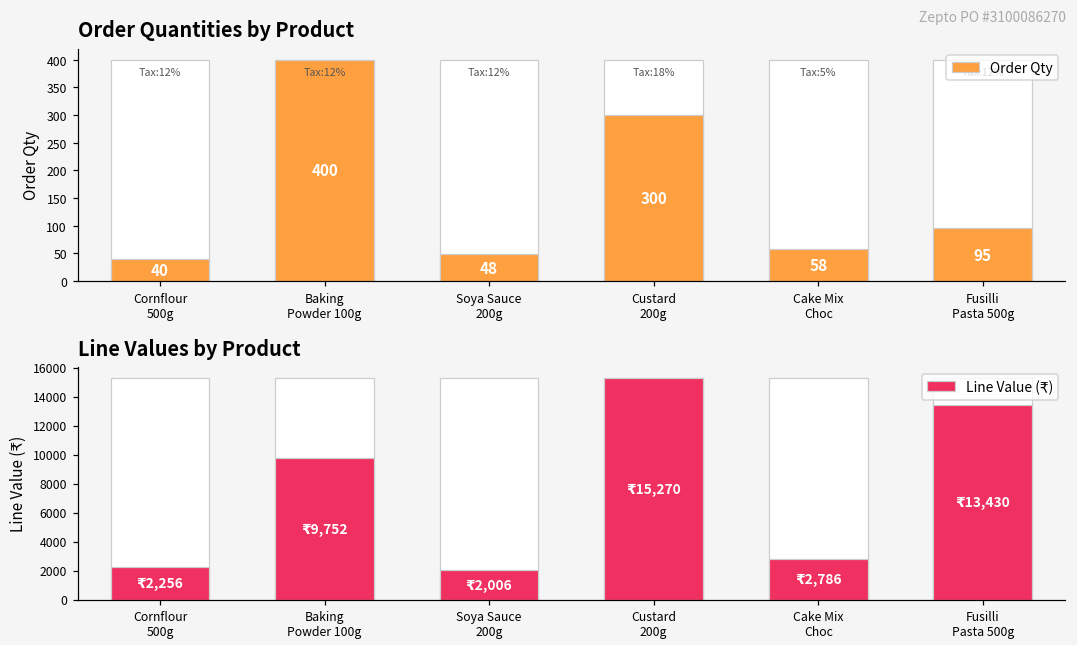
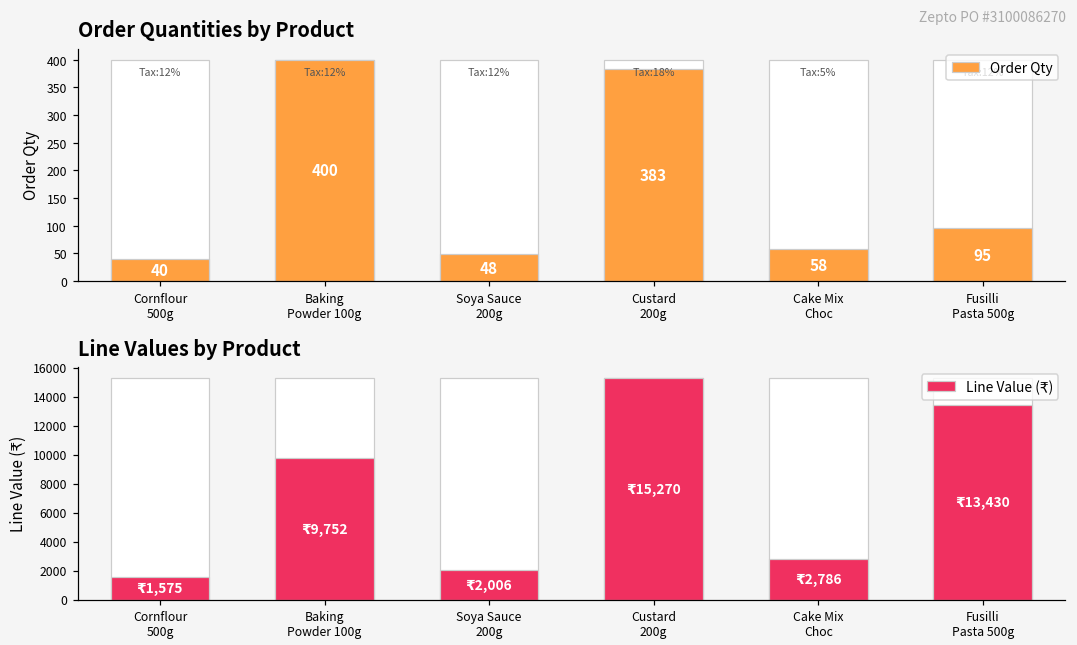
  {
    "Order Quantities by Product": {
      "Order Qty": {
        "Baking Powder 100g": "400",
-       "Custard 200g": "300"
+       "Custard 200g": "383"
      }
    },
    "Line Values by Product": {
      "Line Value (₹)": {
-       "Cornflour 500g": "2,256",
+       "Cornflour 500g": "1,575",
        "Custard 200g": "15,270"
      }
    }
  }
